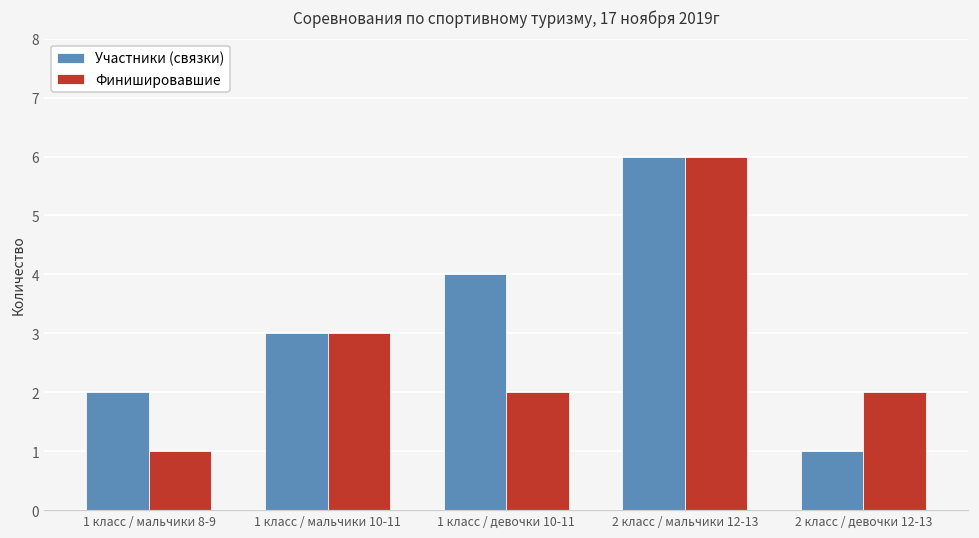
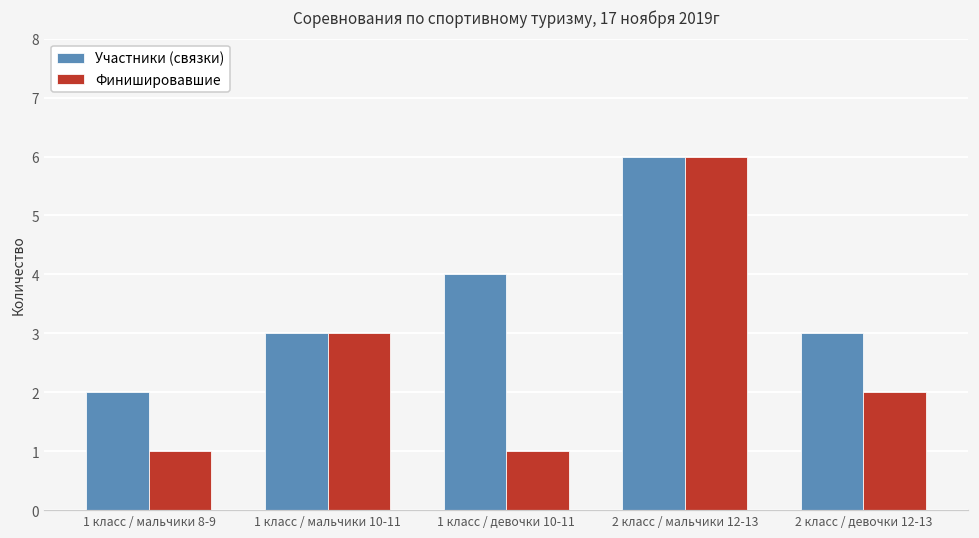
  {
    "Участники (связки)": {
      "1 класс / мальчики 8-9": 2,
      "1 класс / мальчики 10-11": 3,
      "1 класс / девочки 10-11": 4,
      "2 класс / мальчики 12-13": 6,
-     "2 класс / девочки 12-13": 1
+     "2 класс / девочки 12-13": 3
    },
    "Финишировавшие": {
      "1 класс / мальчики 8-9": 1,
      "1 класс / мальчики 10-11": 3,
-     "1 класс / девочки 10-11": 2,
+     "1 класс / девочки 10-11": 1,
      "2 класс / мальчики 12-13": 6,
      "2 класс / девочки 12-13": 2
    }
  }
